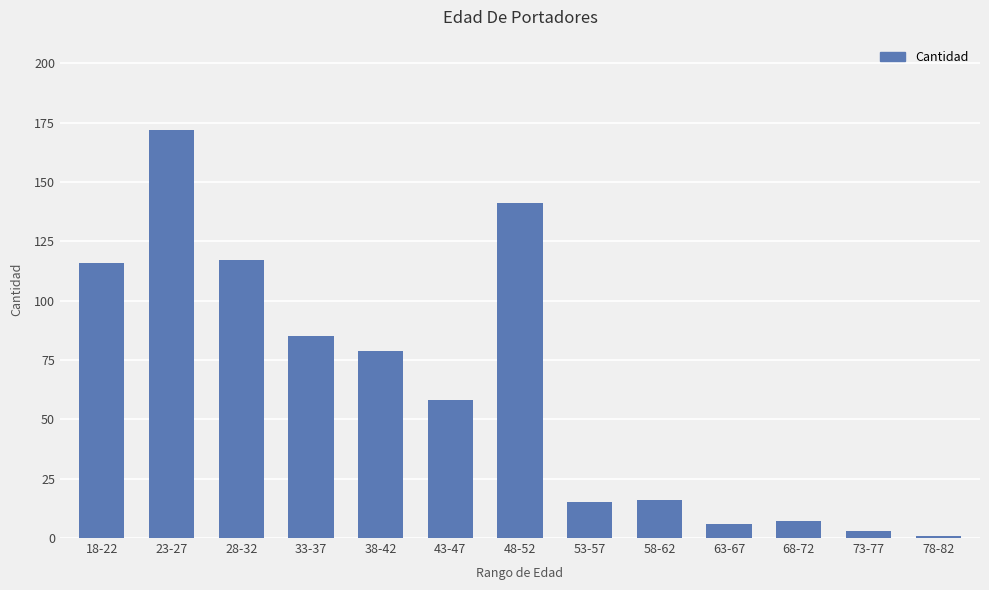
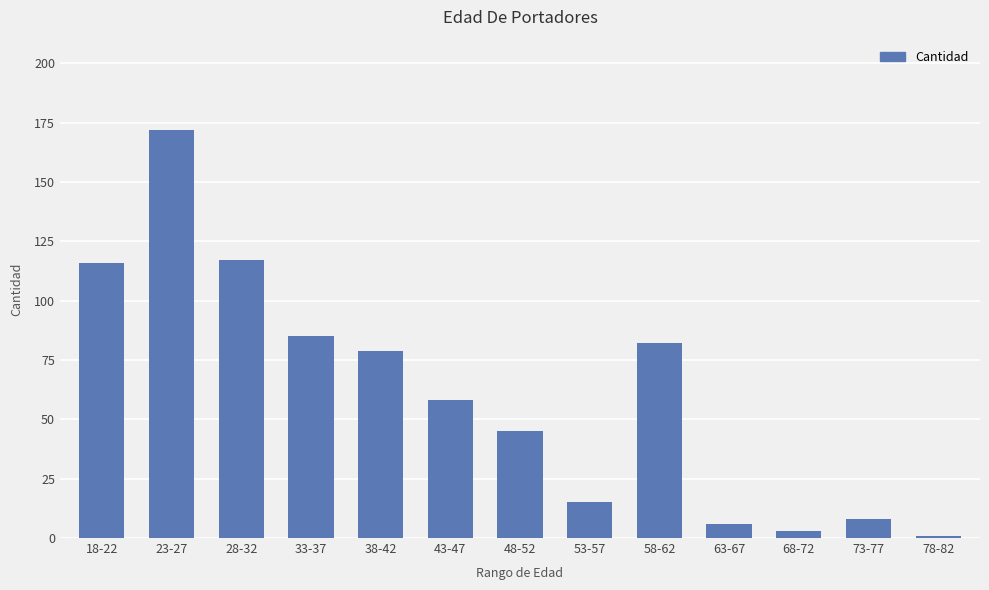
  {
    "18-22": 116,
    "23-27": 172,
    "28-32": 117,
    "33-37": 85,
    "38-42": 79,
    "43-47": 58,
-   "48-52": 141,
+   "48-52": 45,
    "53-57": 15,
-   "58-62": 16,
+   "58-62": 82,
    "63-67": 6,
-   "68-72": 7,
-   "73-77": 3
+   "68-72": 3,
+   "73-77": 8
  }
